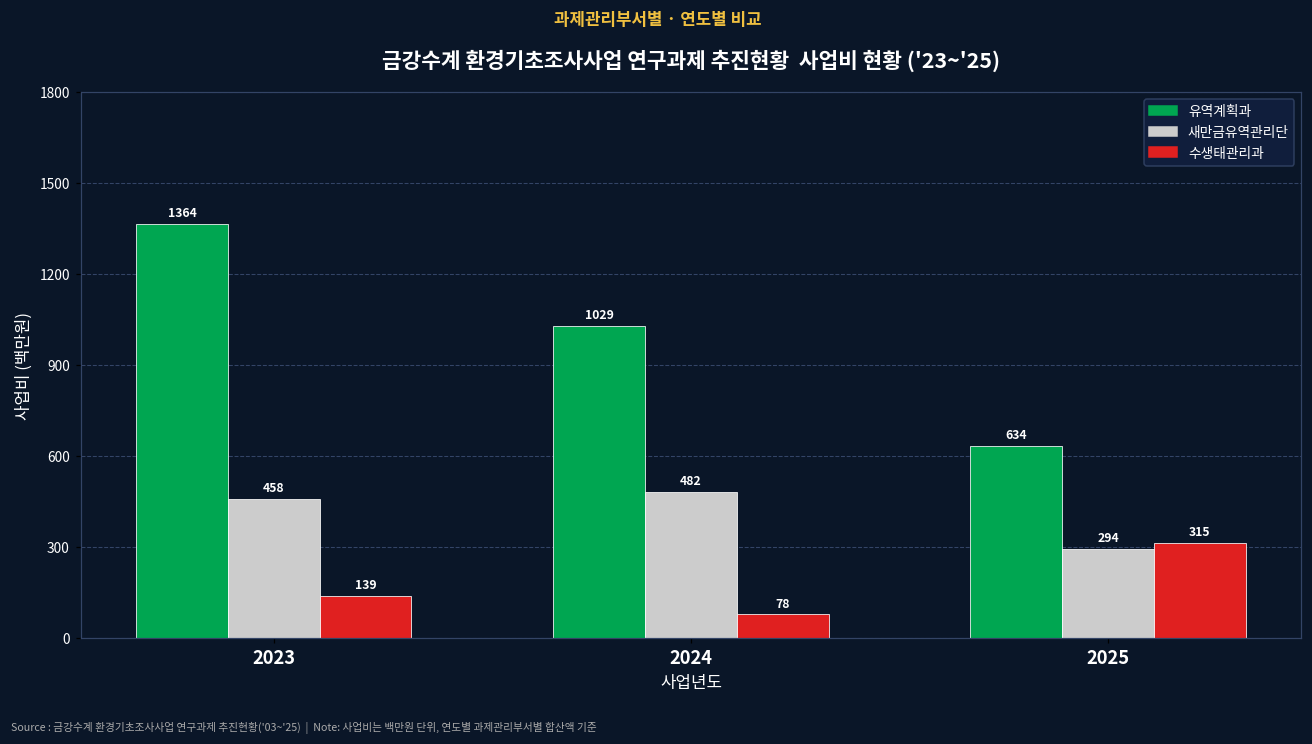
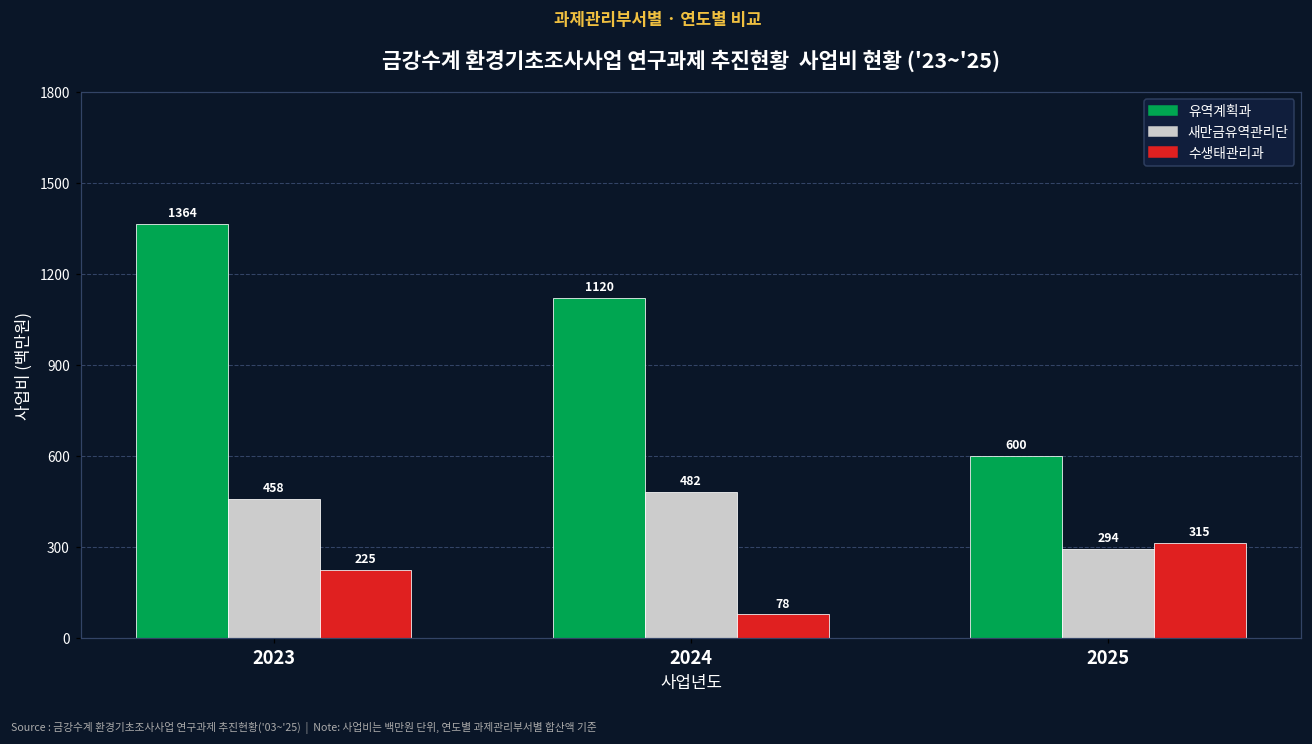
  {
    "유역계획과": {
      "2023": 1364,
-     "2024": 1029,
-     "2025": 634
+     "2024": 1120,
+     "2025": 600
    },
    "새만금유역관리단": {
      "2023": 458,
      "2024": 482,
      "2025": 294
    },
    "수생태관리과": {
-     "2023": 139,
+     "2023": 225,
      "2024": 78,
      "2025": 315
    }
  }
